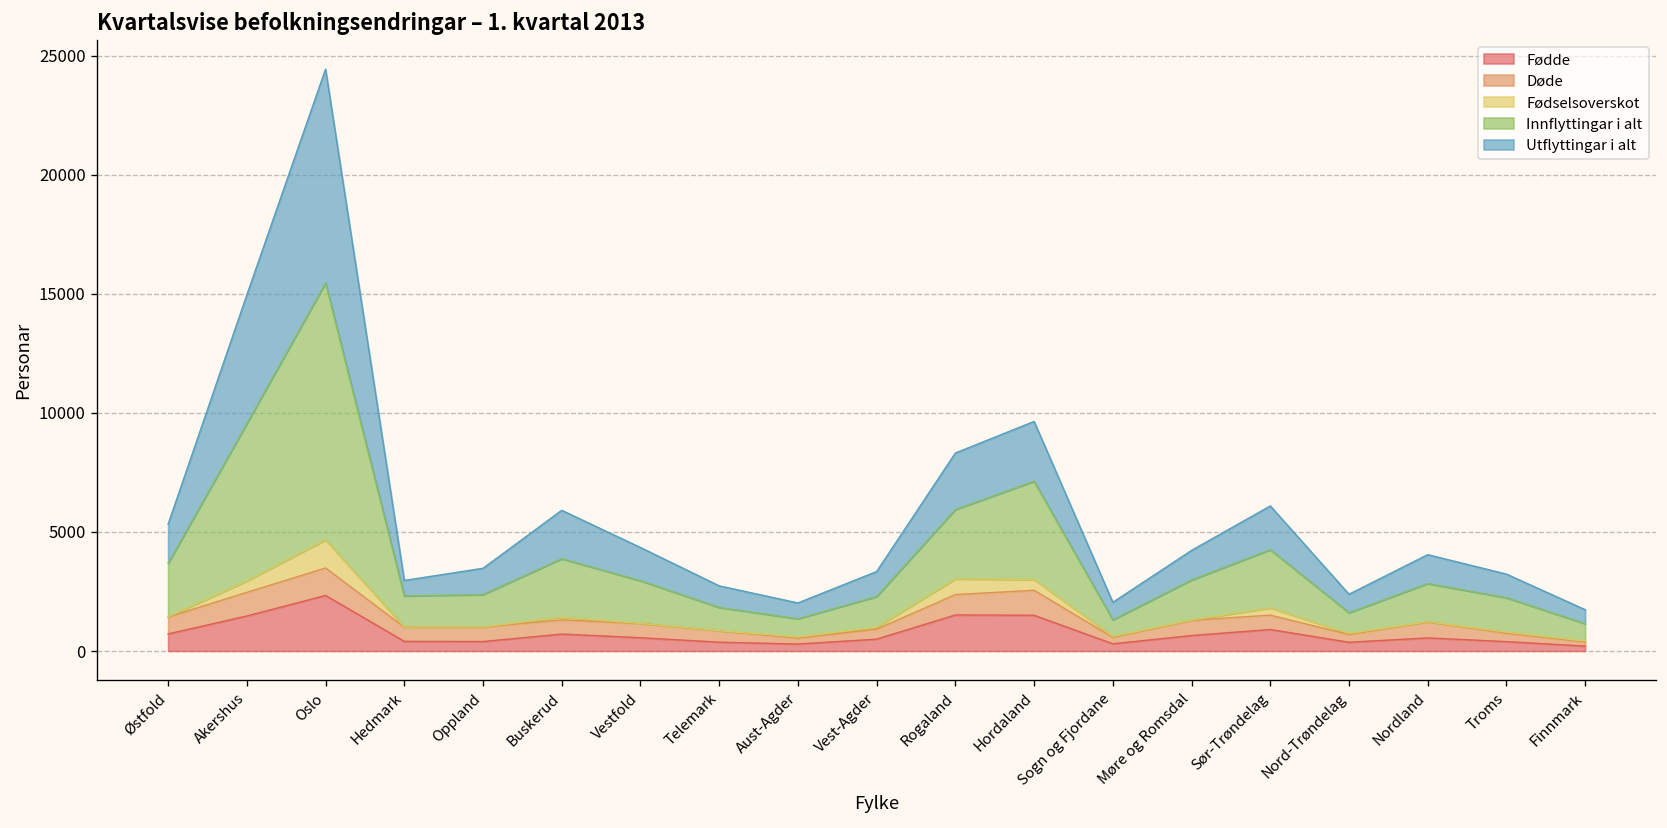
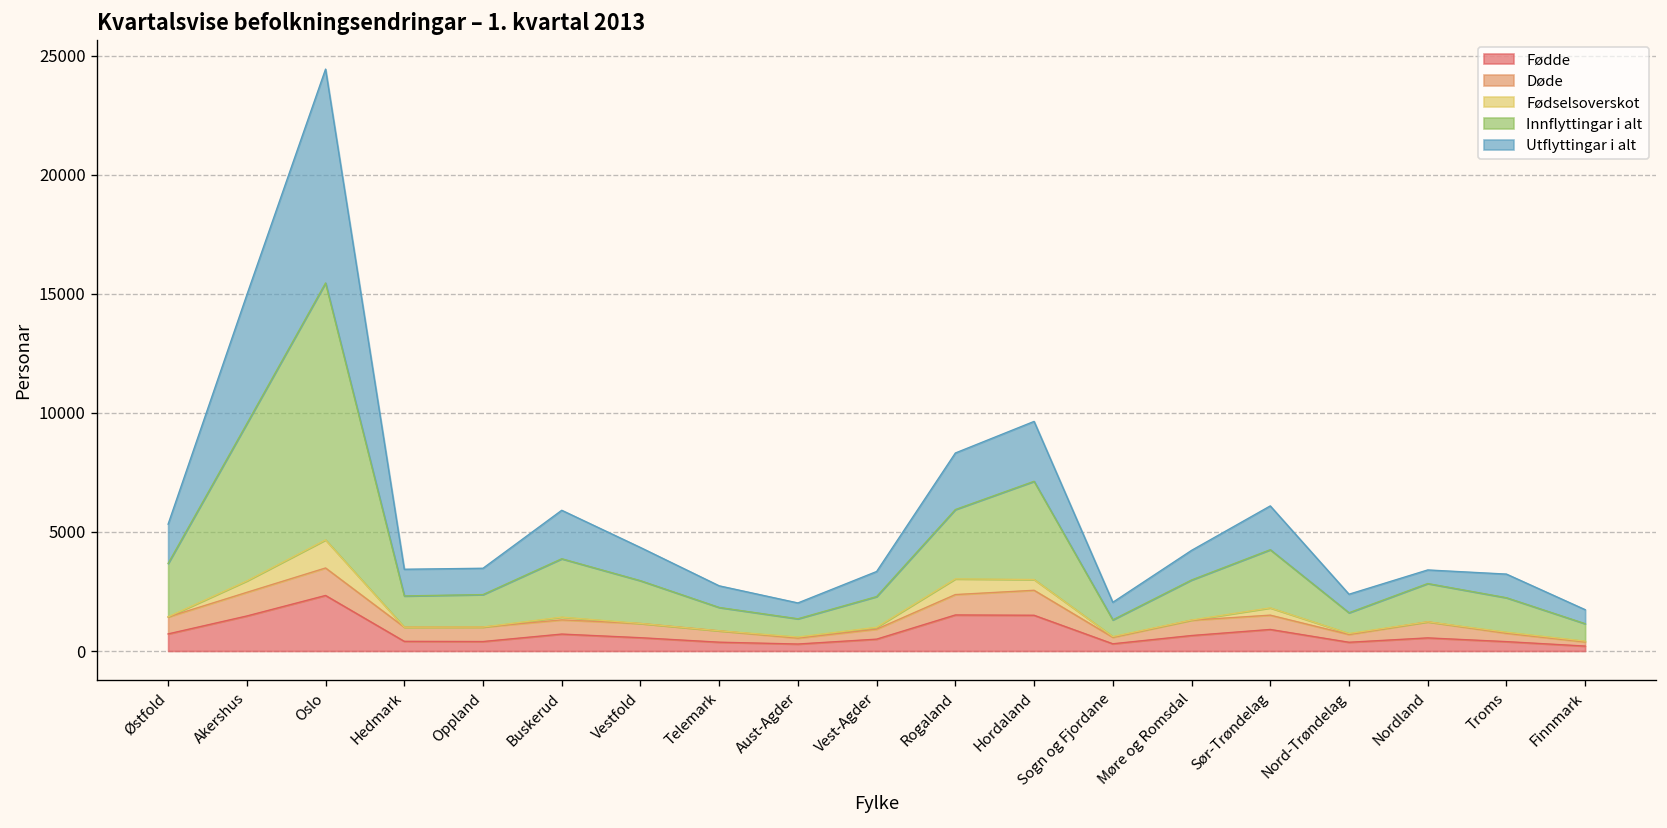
  {
    "Innflyttingar i alt": {
      "Østfold": 2200,
      "Akershus": 6600,
      "Oslo": 10800,
      "Hedmark": 1300,
      "Oppland": 1400,
      "Buskerud": 2500,
      "Vestfold": 1800,
      "Telemark": 1000,
      "Aust-Agder": 800,
      "Vest-Agder": 1300,
      "Rogaland": 2900,
      "Hordaland": 4100,
      "Sogn og Fjordane": 700,
      "Møre og Romsdal": 1700,
      "Sør-Trøndelag": 2400,
      "Nord-Trøndelag": 900,
      "Nordland": 1600,
      "Troms": 1400,
      "Finnmark": 700
    },
    "Utflyttingar i alt": {
      "Østfold": 1700,
      "Akershus": 5400,
      "Oslo": 9000,
-     "Hedmark": 700,
+     "Hedmark": 1100,
      "Oppland": 1100,
      "Buskerud": 2000,
      "Vestfold": 1400,
      "Telemark": 900,
      "Aust-Agder": 700,
      "Vest-Agder": 1100,
      "Rogaland": 2400,
      "Hordaland": 2500,
      "Sogn og Fjordane": 700,
      "Møre og Romsdal": 1200,
      "Sør-Trøndelag": 1800,
      "Nord-Trøndelag": 800,
-     "Nordland": 1200,
+     "Nordland": 600,
      "Troms": 1000,
      "Finnmark": 600
    }
  }
